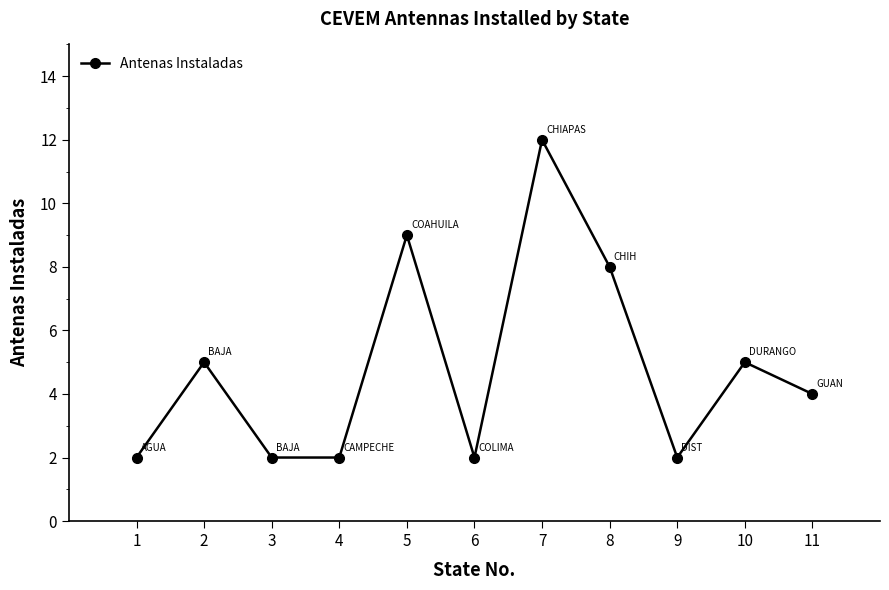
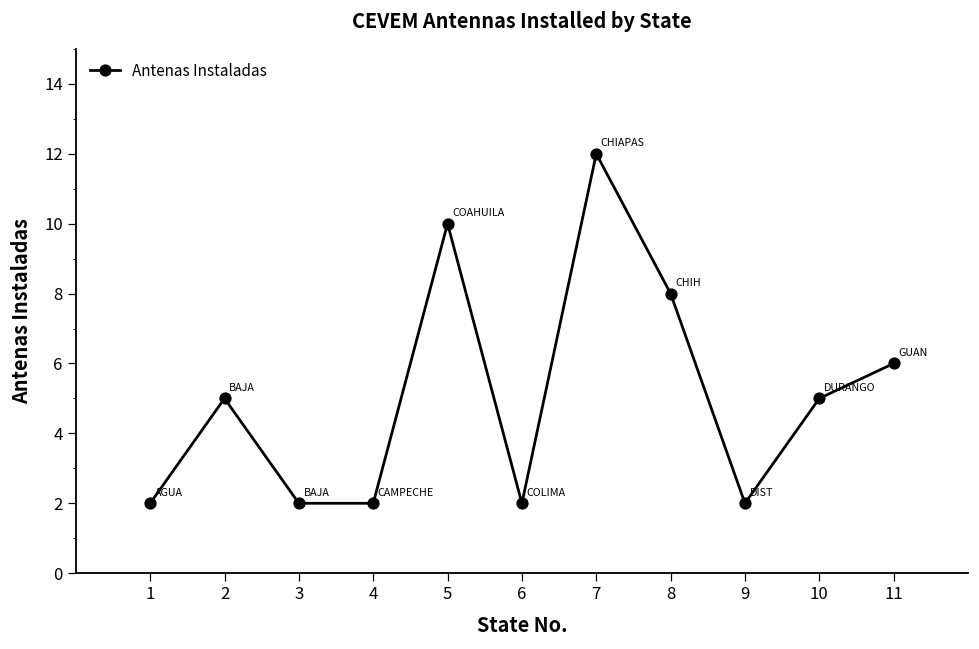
  {
    "1": 2,
    "2": 5,
    "3": 2,
    "4": 2,
-   "5": 9,
+   "5": 10,
    "6": 2,
    "7": 12,
    "8": 8,
    "9": 2,
    "10": 5,
-   "11": 4
+   "11": 6
  }
